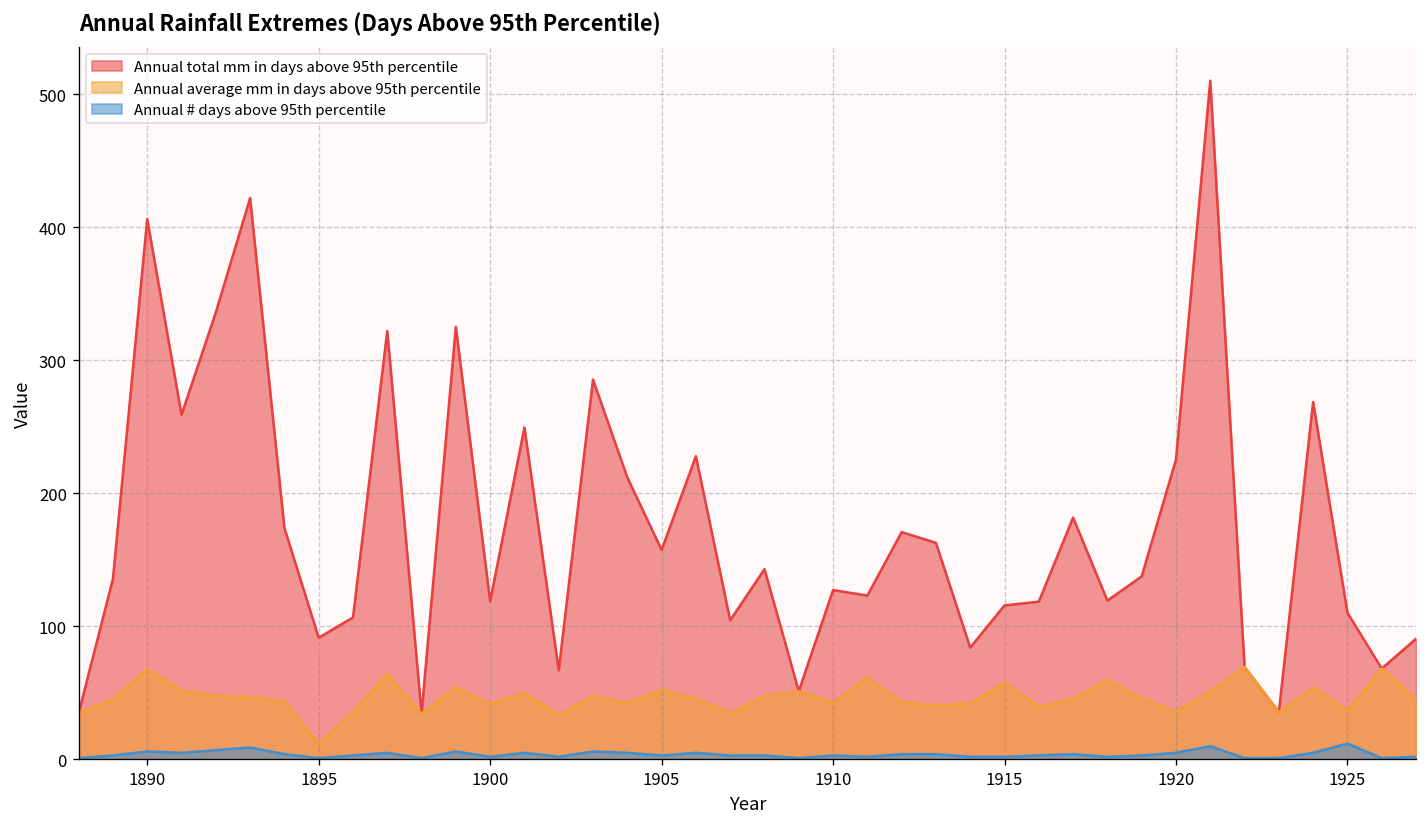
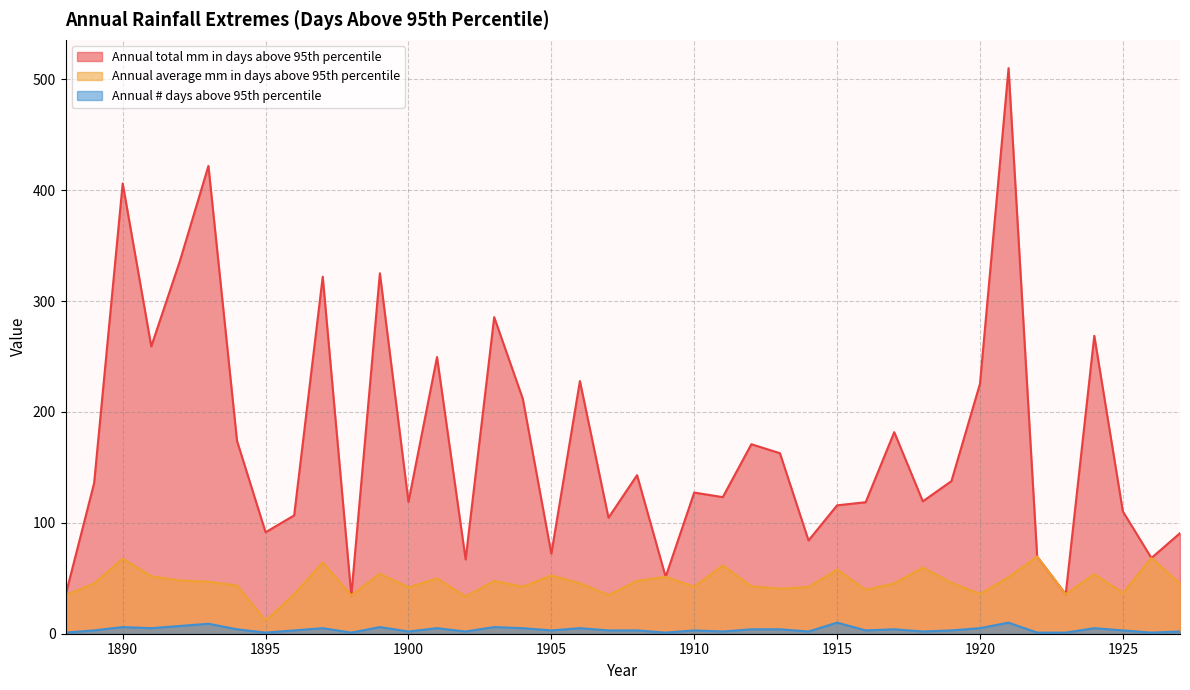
  {
    "Annual total mm in days above 95th percentile": {
      "1890": 406,
      "1895": 92,
      "1900": 119,
-     "1905": 158,
+     "1905": 72,
      "1910": 127,
      "1915": 116,
      "1920": 225,
      "1925": 110
    },
    "Annual average mm in days above 95th percentile": {
      "1890": 68,
      "1895": 12,
      "1900": 42,
      "1905": 53,
      "1910": 42,
      "1915": 58,
      "1920": 36,
      "1925": 37
    },
    "Annual # days above 95th percentile": {
      "1890": 6,
      "1895": 1,
      "1900": 2,
      "1905": 3,
      "1910": 3,
-     "1915": 2,
+     "1915": 10,
      "1920": 5,
-     "1925": 12
+     "1925": 3
    }
  }
